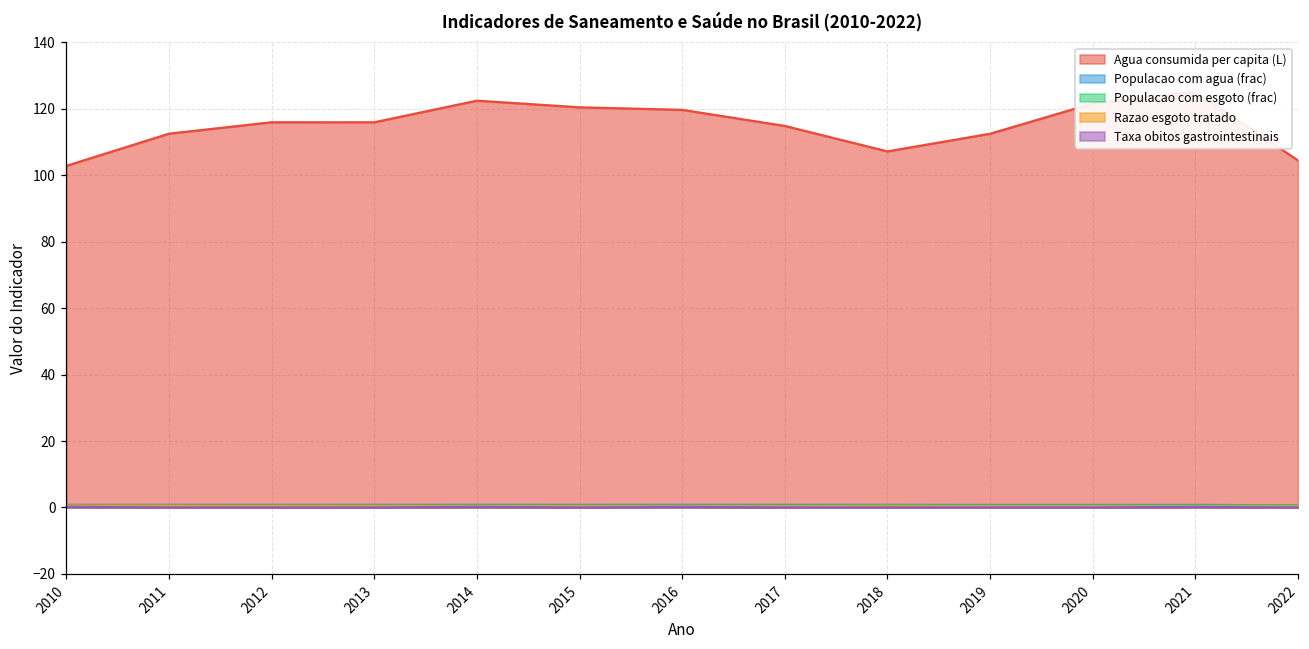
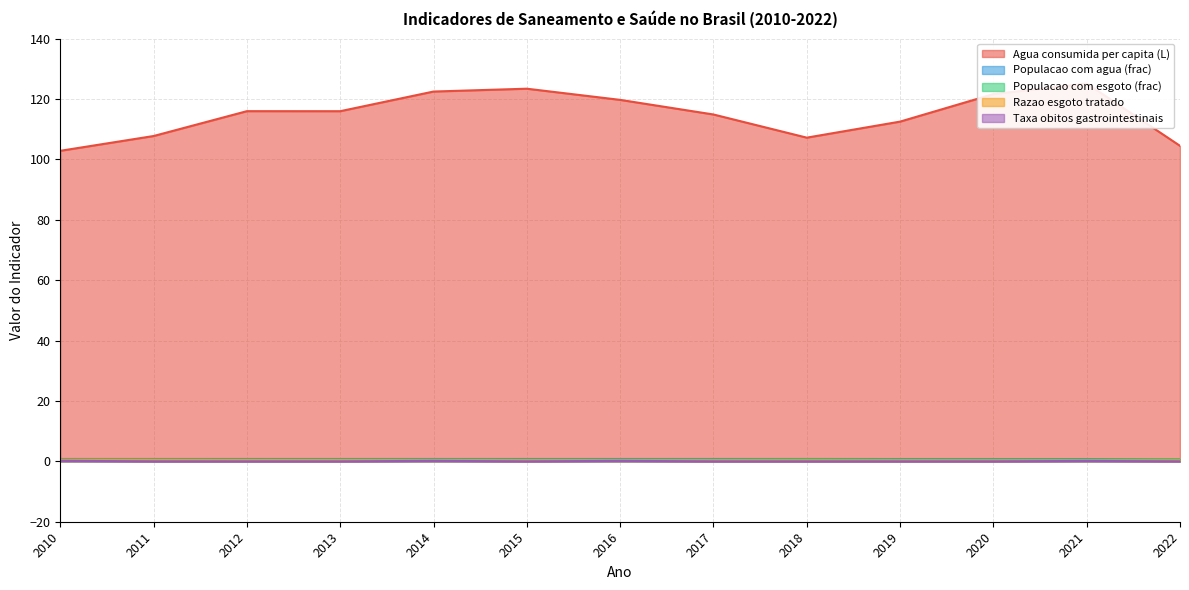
  {
    "Agua consumida per capita (L)": {
      "2010": 103,
-     "2011": 113,
+     "2011": 108,
      "2012": 116,
      "2013": 116,
      "2014": 122,
-     "2015": 120,
+     "2015": 123,
      "2016": 120,
      "2017": 115,
      "2018": 107,
      "2019": 113,
      "2022": 104
    }
  }
